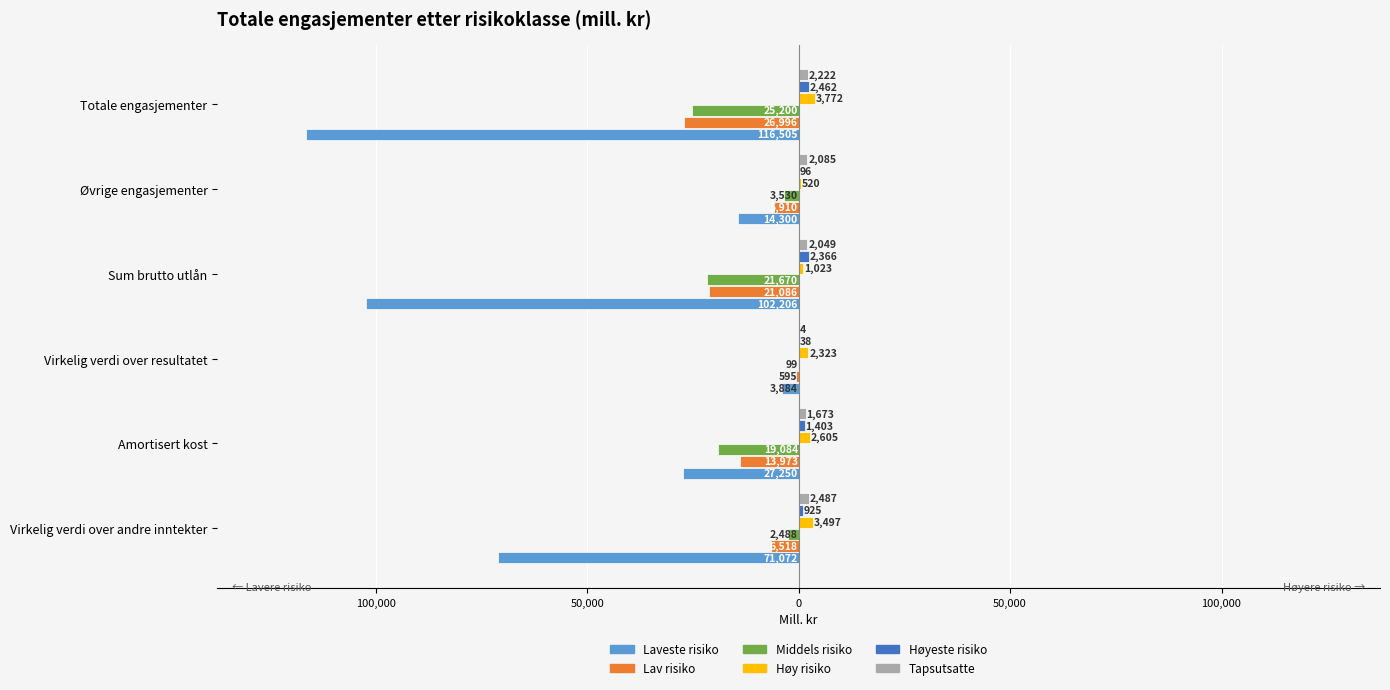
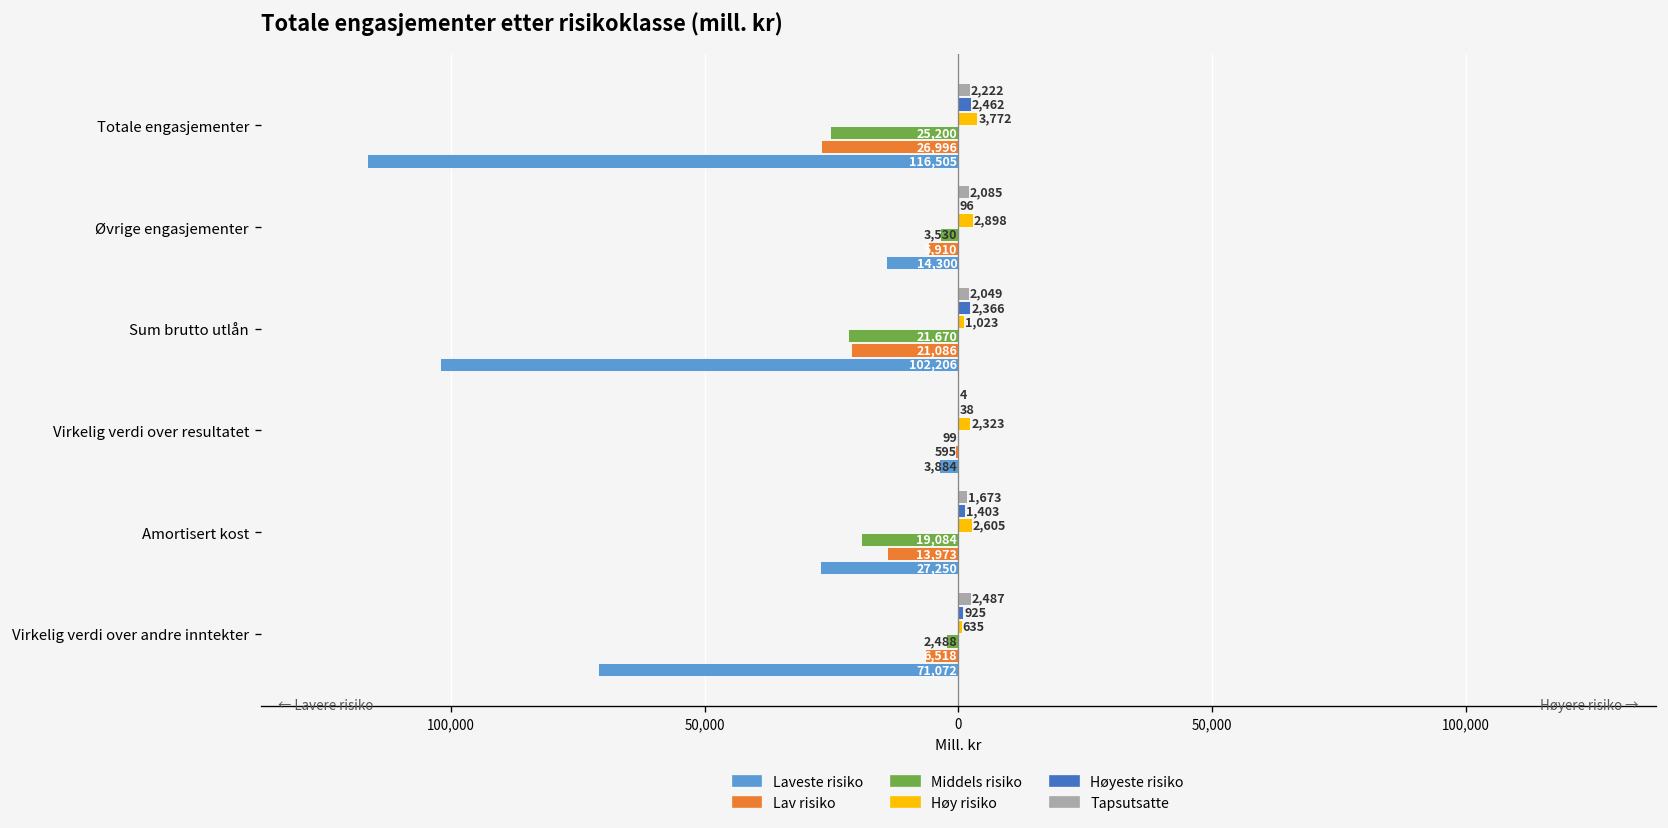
  {
    "Høy risiko": {
      "Totale engasjementer": "3,772",
-     "Øvrige engasjementer": "520",
+     "Øvrige engasjementer": "2,898",
      "Sum brutto utlån": "1,023",
      "Virkelig verdi over resultatet": "2,323",
      "Amortisert kost": "2,605",
-     "Virkelig verdi over andre inntekter": "3,497"
+     "Virkelig verdi over andre inntekter": "635"
    },
    "Tapsutsatte": {
      "Totale engasjementer": "2,222",
      "Øvrige engasjementer": "2,085",
      "Sum brutto utlån": "2,049",
      "Virkelig verdi over resultatet": "4",
      "Amortisert kost": "1,673",
      "Virkelig verdi over andre inntekter": "2,487"
    }
  }
